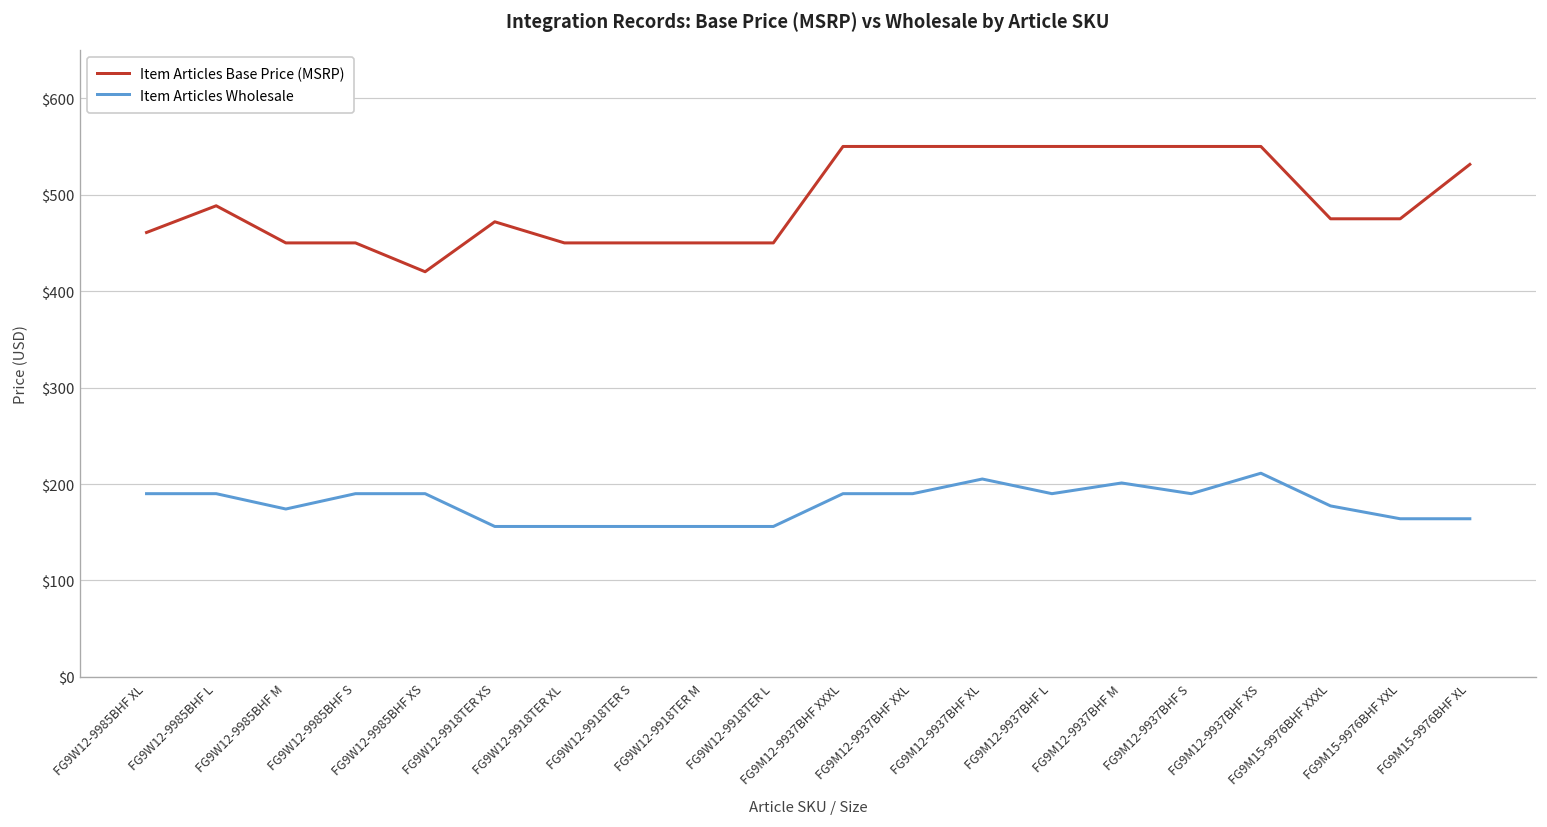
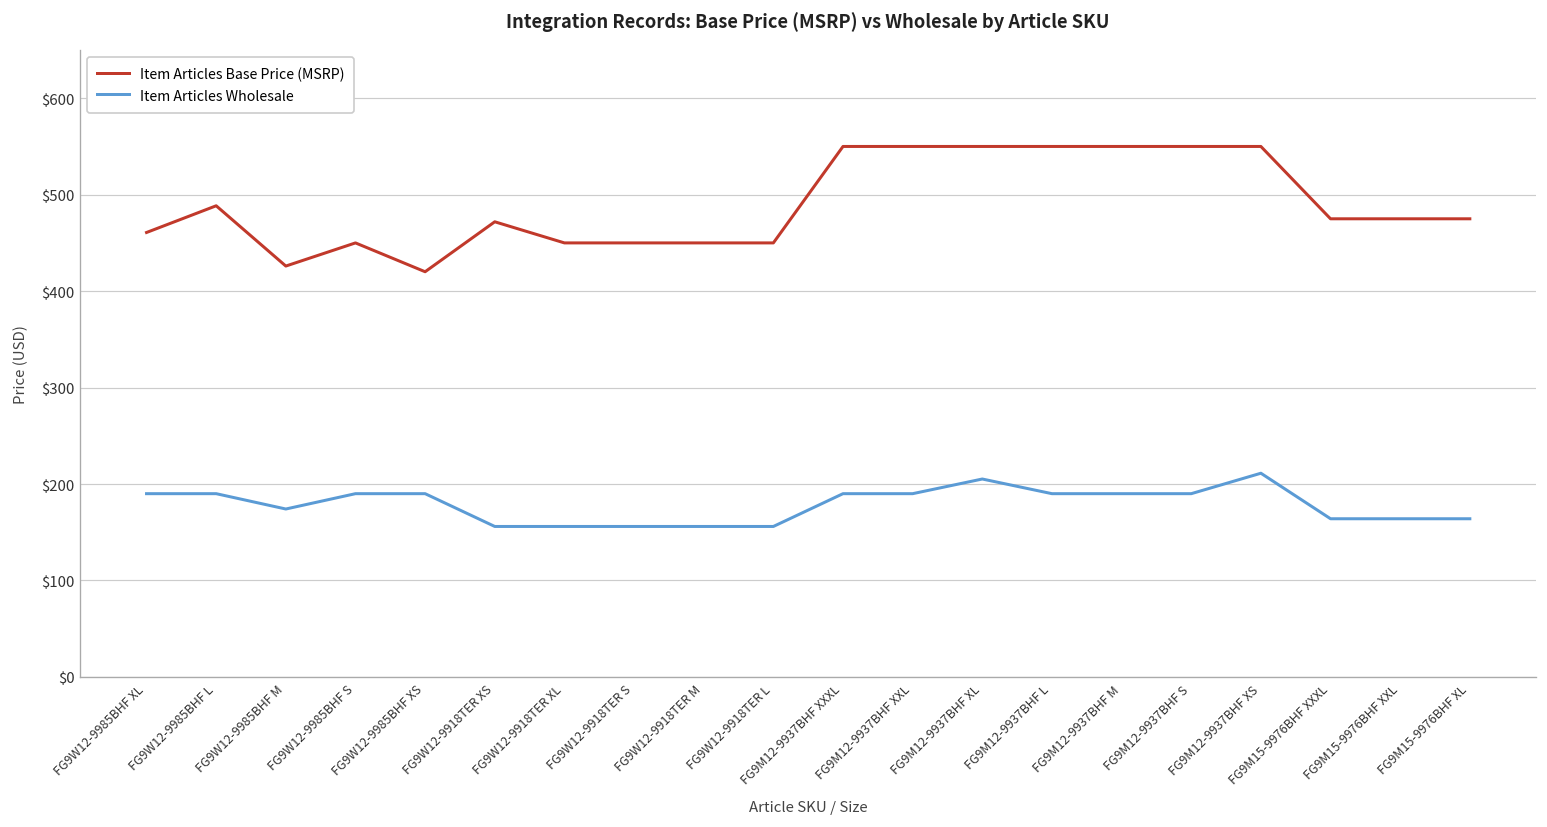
  {
    "Item Articles Base Price (MSRP)": {
      "FG9W12-9985BHF XL": "$460",
      "FG9W12-9985BHF L": "$490",
-     "FG9W12-9985BHF M": "$450",
+     "FG9W12-9985BHF M": "$430",
      "FG9W12-9985BHF S": "$450",
      "FG9W12-9985BHF XS": "$420",
      "FG9W12-9918TER XS": "$470",
      "FG9W12-9918TER XL": "$450",
      "FG9W12-9918TER S": "$450",
      "FG9W12-9918TER M": "$450",
      "FG9W12-9918TER L": "$450",
      "FG9M12-9937BHF XXXL": "$550",
      "FG9M12-9937BHF XXL": "$550",
      "FG9M12-9937BHF XL": "$550",
      "FG9M12-9937BHF L": "$550",
      "FG9M12-9937BHF M": "$550",
      "FG9M12-9937BHF S": "$550",
      "FG9M12-9937BHF XS": "$550",
      "FG9M15-9976BHF XXXL": "$480",
      "FG9M15-9976BHF XXL": "$480",
-     "FG9M15-9976BHF XL": "$530"
+     "FG9M15-9976BHF XL": "$480"
    },
    "Item Articles Wholesale": {
      "FG9W12-9985BHF XL": "$190",
      "FG9W12-9985BHF L": "$190",
      "FG9W12-9985BHF M": "$170",
      "FG9W12-9985BHF S": "$190",
      "FG9W12-9985BHF XS": "$190",
      "FG9W12-9918TER XS": "$160",
      "FG9W12-9918TER XL": "$160",
      "FG9W12-9918TER S": "$160",
      "FG9W12-9918TER M": "$160",
      "FG9W12-9918TER L": "$160",
      "FG9M12-9937BHF XXXL": "$190",
      "FG9M12-9937BHF XXL": "$190",
      "FG9M12-9937BHF XL": "$210",
      "FG9M12-9937BHF L": "$190",
-     "FG9M12-9937BHF M": "$200",
+     "FG9M12-9937BHF M": "$190",
      "FG9M12-9937BHF S": "$190",
      "FG9M12-9937BHF XS": "$210",
-     "FG9M15-9976BHF XXXL": "$180",
+     "FG9M15-9976BHF XXXL": "$160",
      "FG9M15-9976BHF XXL": "$160",
      "FG9M15-9976BHF XL": "$160"
    }
  }
